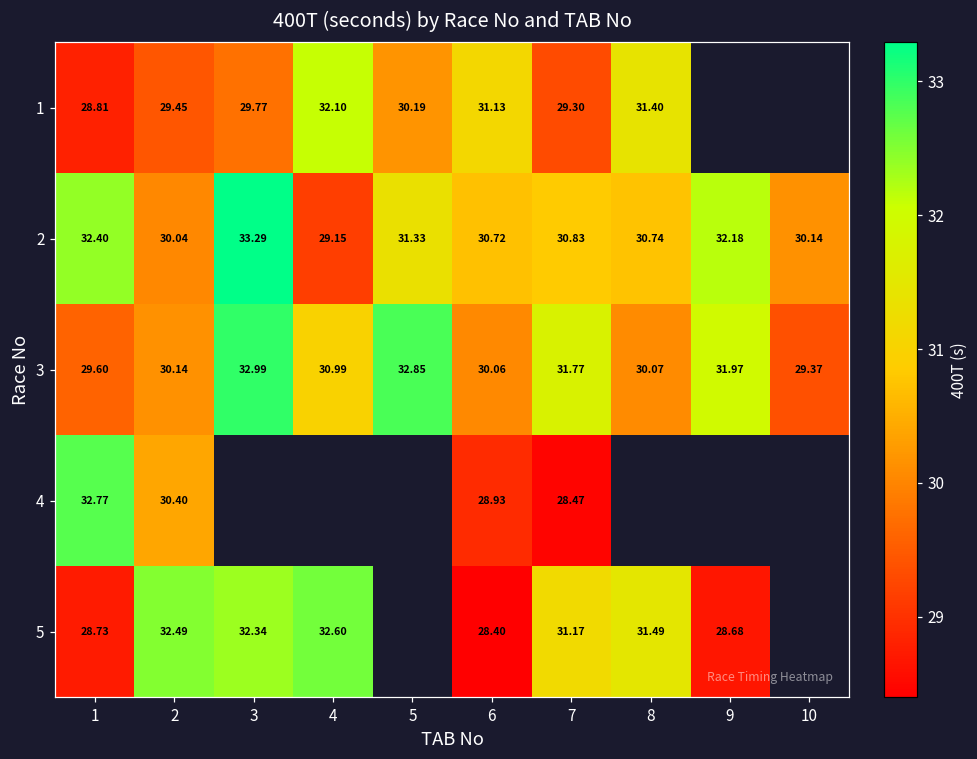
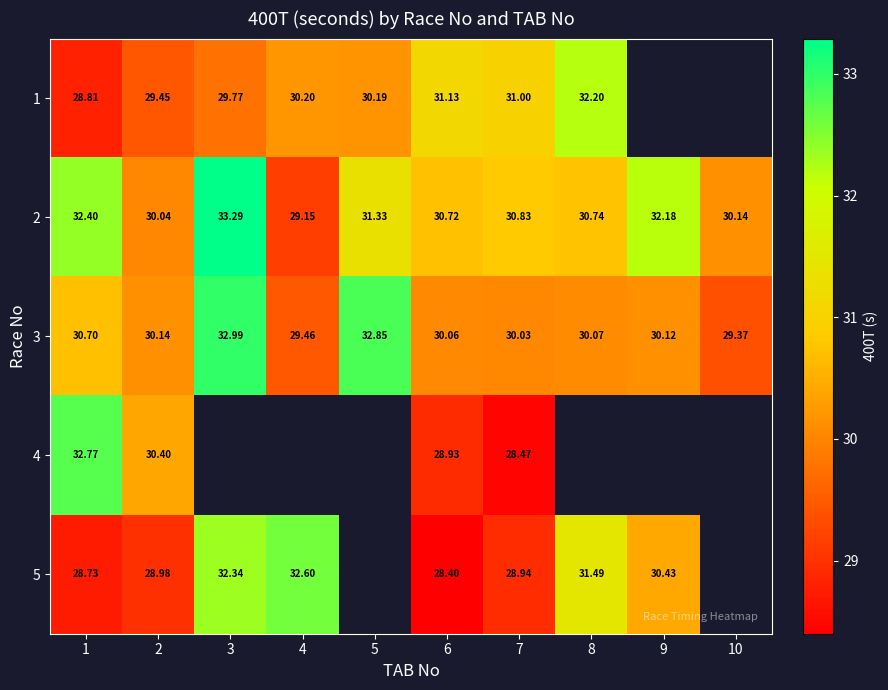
  {
    "1": {
      "1": 28.81,
      "2": 29.45,
      "3": 29.77,
-     "4": 32.10,
+     "4": 30.20,
      "5": 30.19,
      "6": 31.13,
-     "7": 29.30,
-     "8": 31.40
+     "7": 31.00,
+     "8": 32.20
    },
    "2": {
      "1": 32.40,
      "2": 30.04,
      "3": 33.29,
      "4": 29.15,
      "5": 31.33,
      "6": 30.72,
      "7": 30.83,
      "8": 30.74,
      "9": 32.18,
      "10": 30.14
    },
    "3": {
-     "1": 29.60,
+     "1": 30.70,
      "2": 30.14,
      "3": 32.99,
-     "4": 30.99,
+     "4": 29.46,
      "5": 32.85,
      "6": 30.06,
-     "7": 31.77,
+     "7": 30.03,
      "8": 30.07,
-     "9": 31.97,
+     "9": 30.12,
      "10": 29.37
    },
    "4": {
      "1": 32.77,
      "2": 30.40,
      "6": 28.93,
      "7": 28.47
    },
    "5": {
      "1": 28.73,
-     "2": 32.49,
+     "2": 28.98,
      "3": 32.34,
      "4": 32.60,
      "6": 28.40,
-     "7": 31.17,
+     "7": 28.94,
      "8": 31.49,
-     "9": 28.68
+     "9": 30.43
    }
  }
